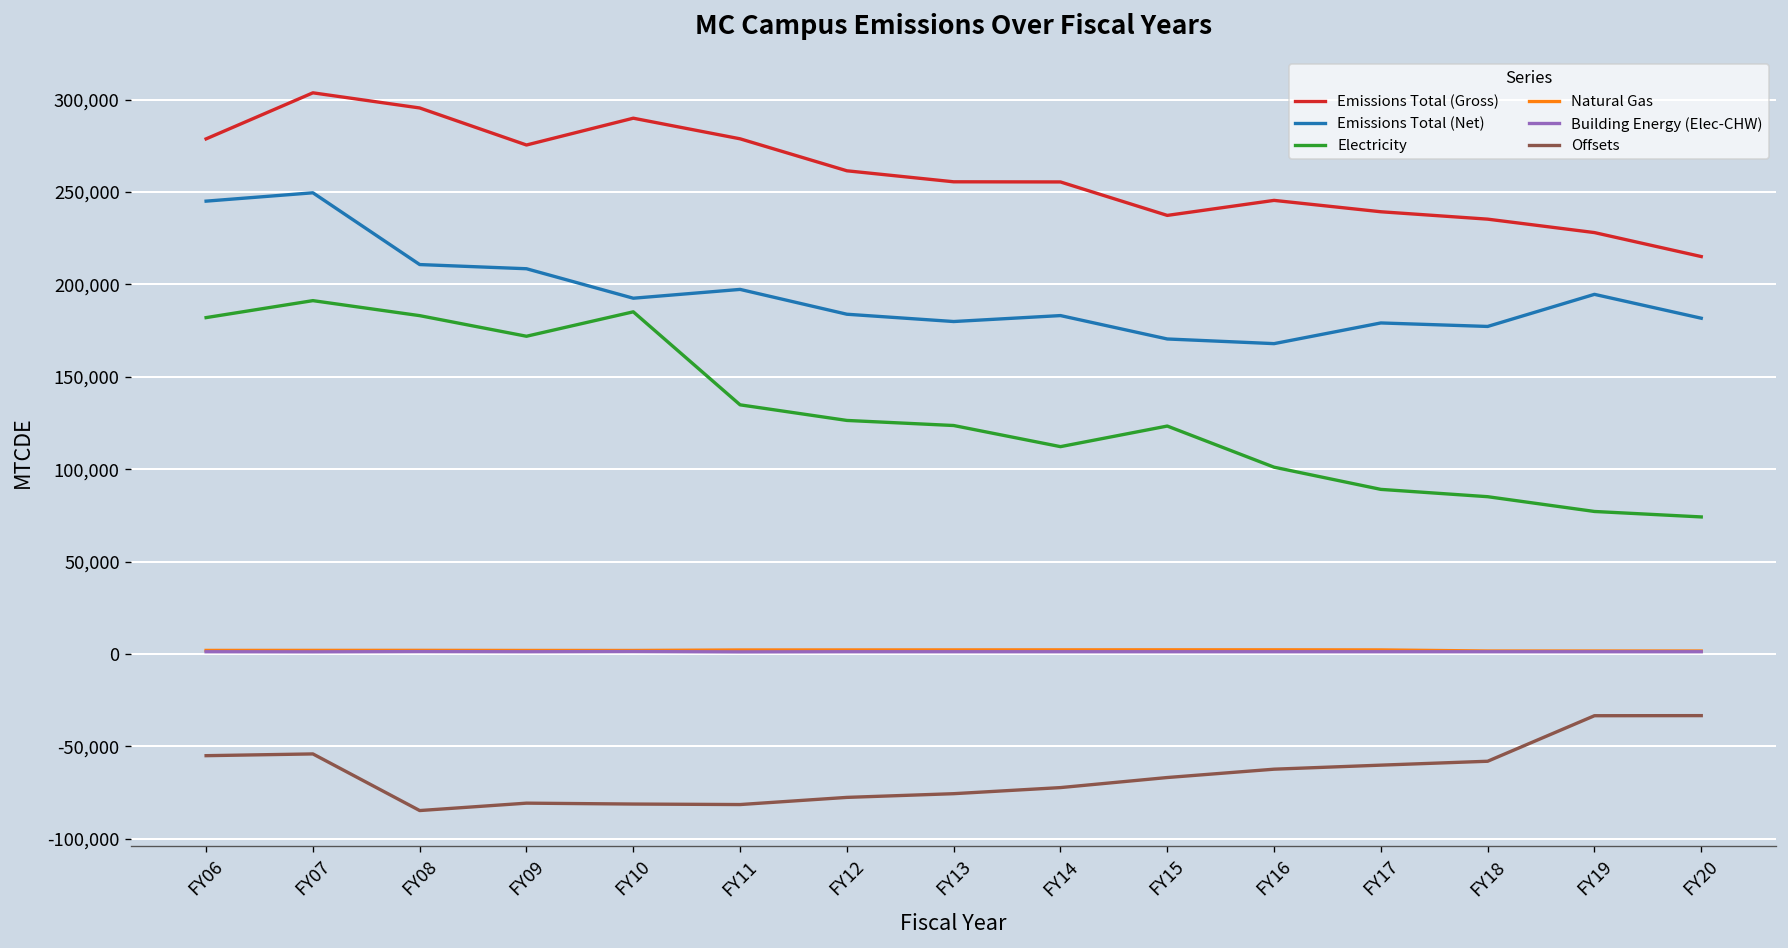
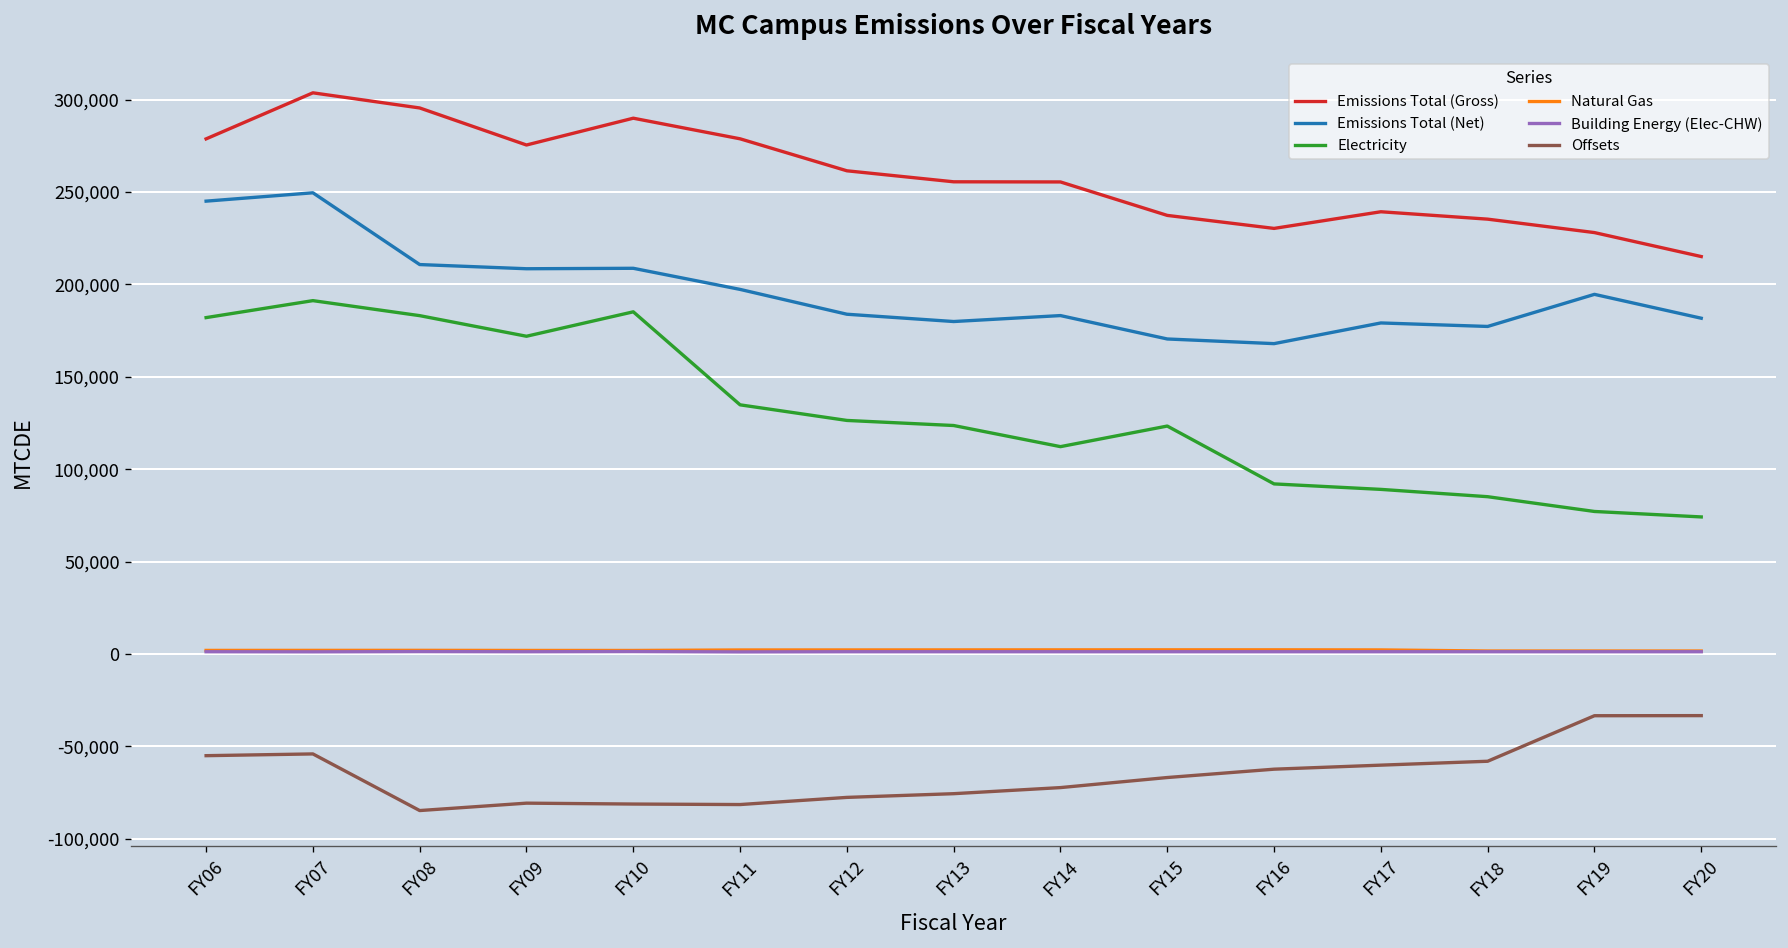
  {
    "Emissions Total (Gross)": {
      "FY06": "279,000",
      "FY07": "304,000",
      "FY08": "295,000",
      "FY09": "275,000",
      "FY10": "290,000",
      "FY11": "279,000",
      "FY12": "261,000",
      "FY13": "255,000",
      "FY14": "255,000",
      "FY15": "237,000",
-     "FY16": "245,000",
+     "FY16": "230,000",
      "FY17": "239,000",
      "FY18": "235,000",
      "FY19": "228,000",
      "FY20": "215,000"
    },
    "Emissions Total (Net)": {
      "FY06": "245,000",
      "FY07": "250,000",
      "FY08": "211,000",
      "FY09": "208,000",
-     "FY10": "192,000",
+     "FY10": "209,000",
      "FY11": "197,000",
      "FY12": "184,000",
      "FY13": "180,000",
      "FY14": "183,000",
      "FY15": "170,000",
      "FY16": "168,000",
      "FY17": "179,000",
      "FY18": "177,000",
      "FY19": "195,000",
      "FY20": "182,000"
    },
    "Electricity": {
      "FY06": "182,000",
      "FY07": "191,000",
      "FY08": "183,000",
      "FY09": "172,000",
      "FY10": "185,000",
      "FY11": "135,000",
      "FY12": "126,000",
      "FY13": "124,000",
      "FY14": "112,000",
      "FY15": "123,000",
-     "FY16": "101,000",
+     "FY16": "92,000",
      "FY17": "89,000",
      "FY18": "85,000",
      "FY19": "77,000",
      "FY20": "74,000"
    },
    "Offsets": {
      "FY06": "-55,000",
      "FY07": "-54,000",
      "FY08": "-85,000",
      "FY09": "-81,000",
      "FY10": "-81,000",
      "FY11": "-81,000",
      "FY12": "-78,000",
      "FY13": "-76,000",
      "FY14": "-72,000",
      "FY15": "-67,000",
      "FY16": "-62,000",
      "FY17": "-60,000",
      "FY18": "-58,000",
      "FY19": "-33,000",
      "FY20": "-33,000"
    }
  }
